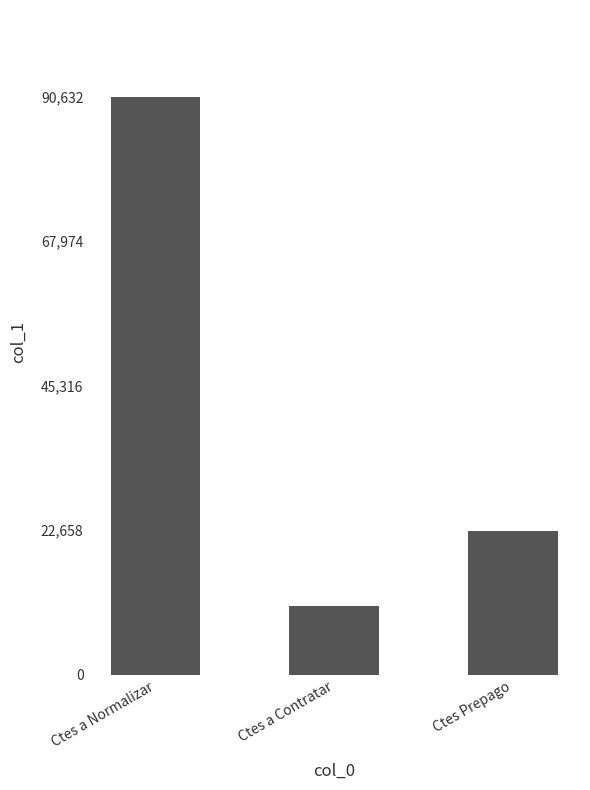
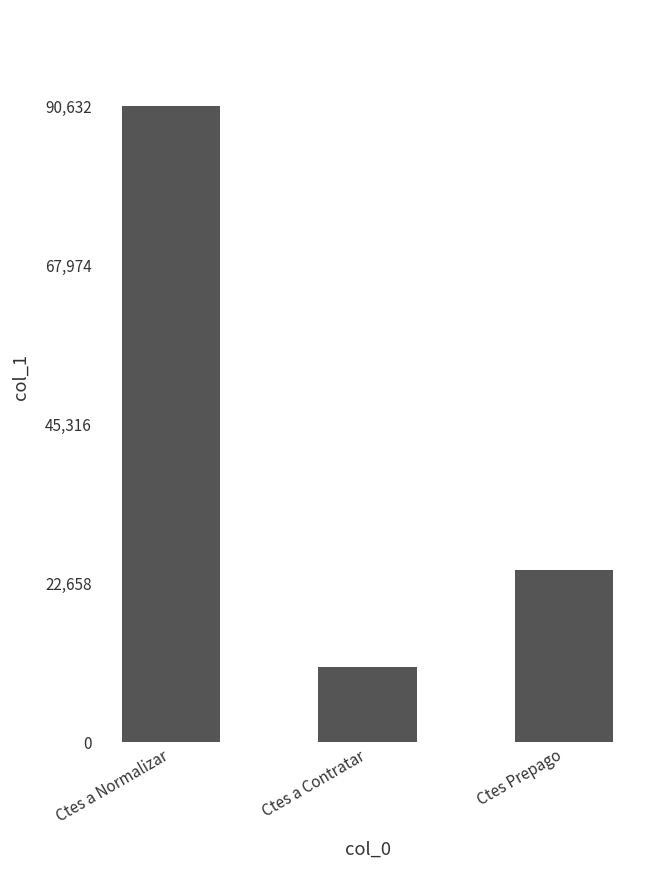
  {
    "Ctes a Normalizar": "91,000",
    "Ctes a Contratar": "11,000",
-   "Ctes Prepago": "23,000"
+   "Ctes Prepago": "25,000"
  }
